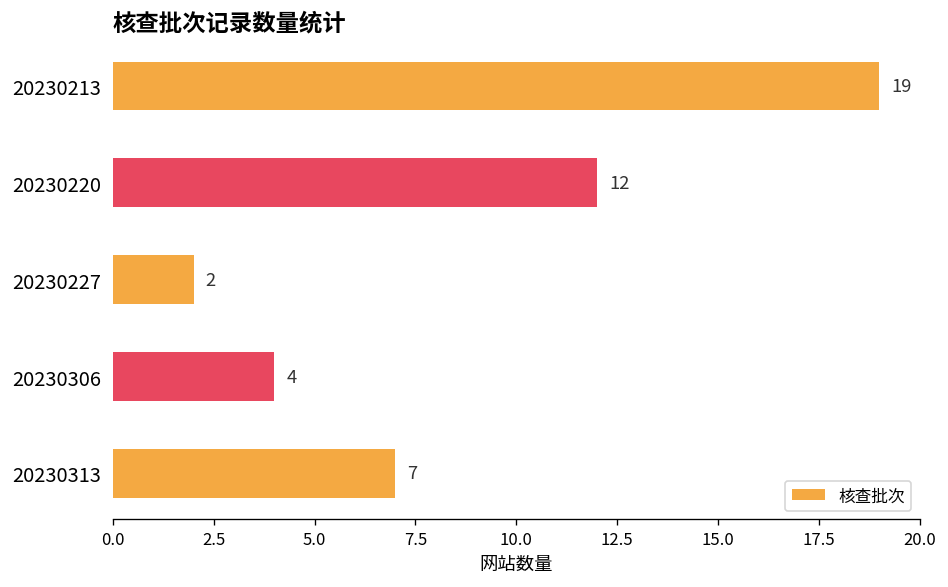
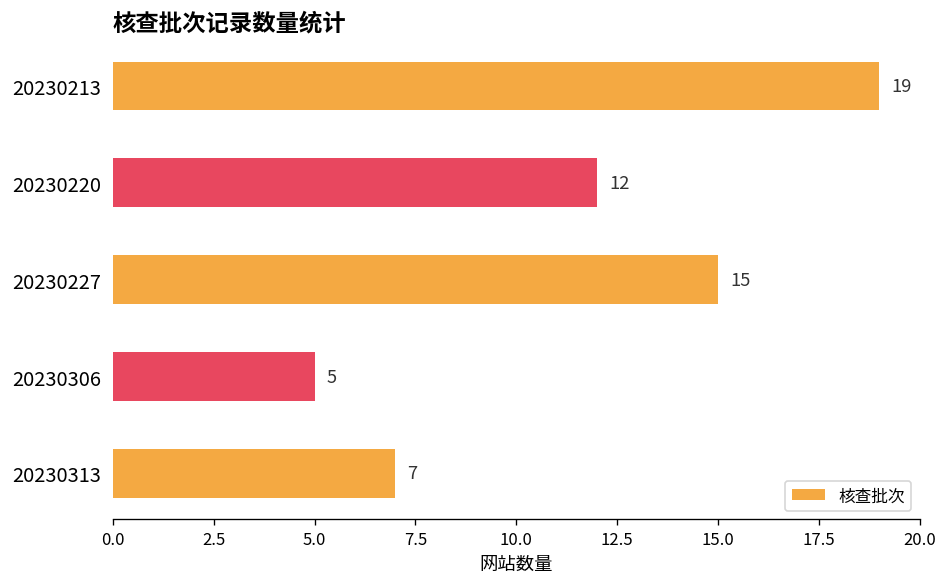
  {
    "20230213": 19,
    "20230220": 12,
-   "20230227": 2,
-   "20230306": 4,
+   "20230227": 15,
+   "20230306": 5,
    "20230313": 7
  }
